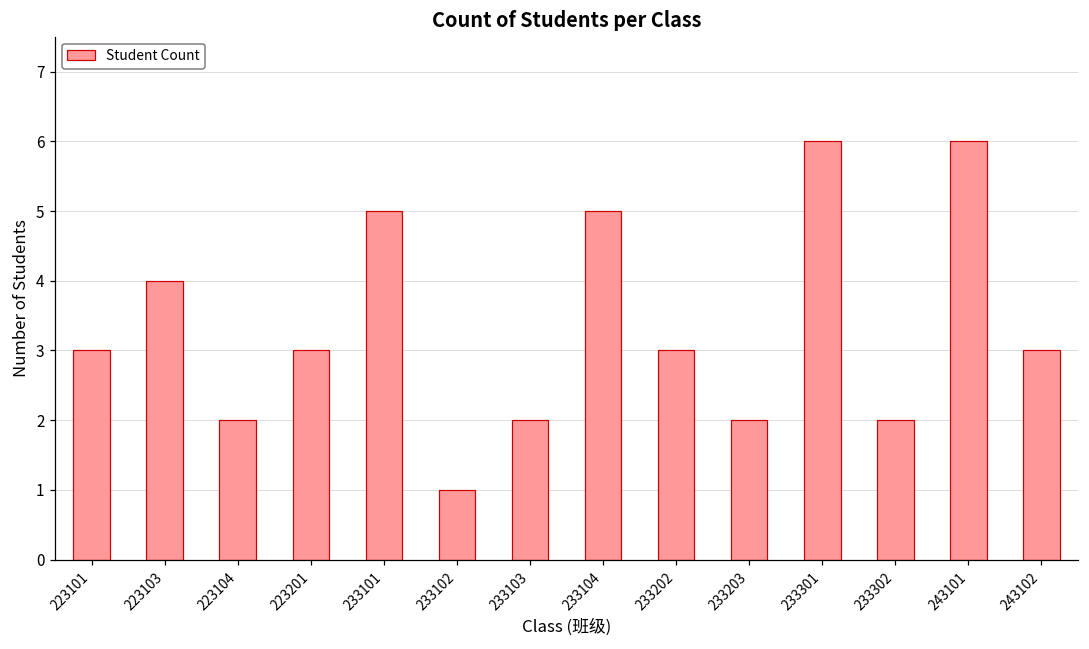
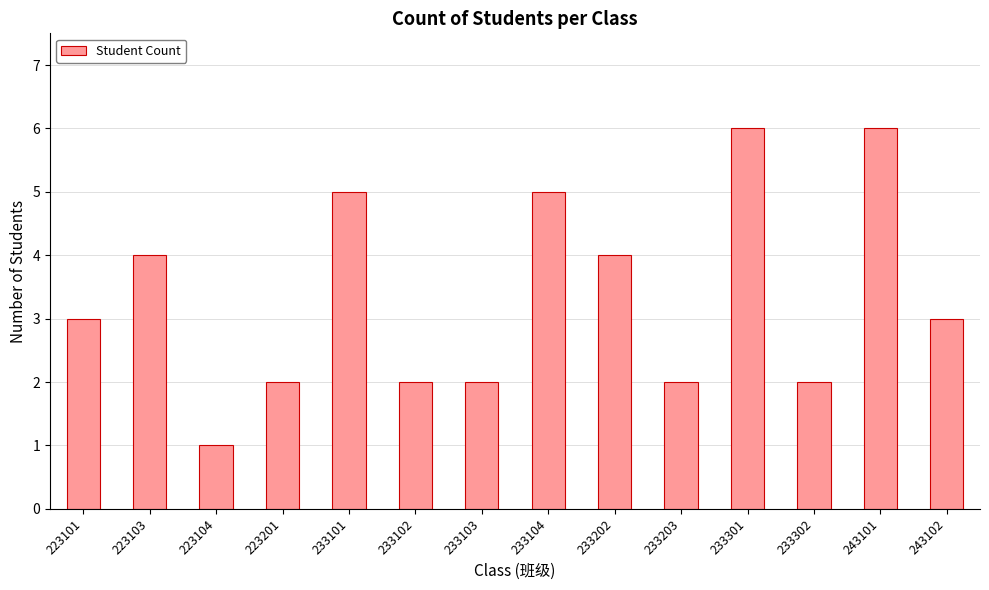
  {
    "223101": 3,
    "223103": 4,
-   "223104": 2,
-   "223201": 3,
+   "223104": 1,
+   "223201": 2,
    "233101": 5,
-   "233102": 1,
+   "233102": 2,
    "233103": 2,
    "233104": 5,
-   "233202": 3,
+   "233202": 4,
    "233203": 2,
    "233301": 6,
    "233302": 2,
    "243101": 6,
    "243102": 3
  }
